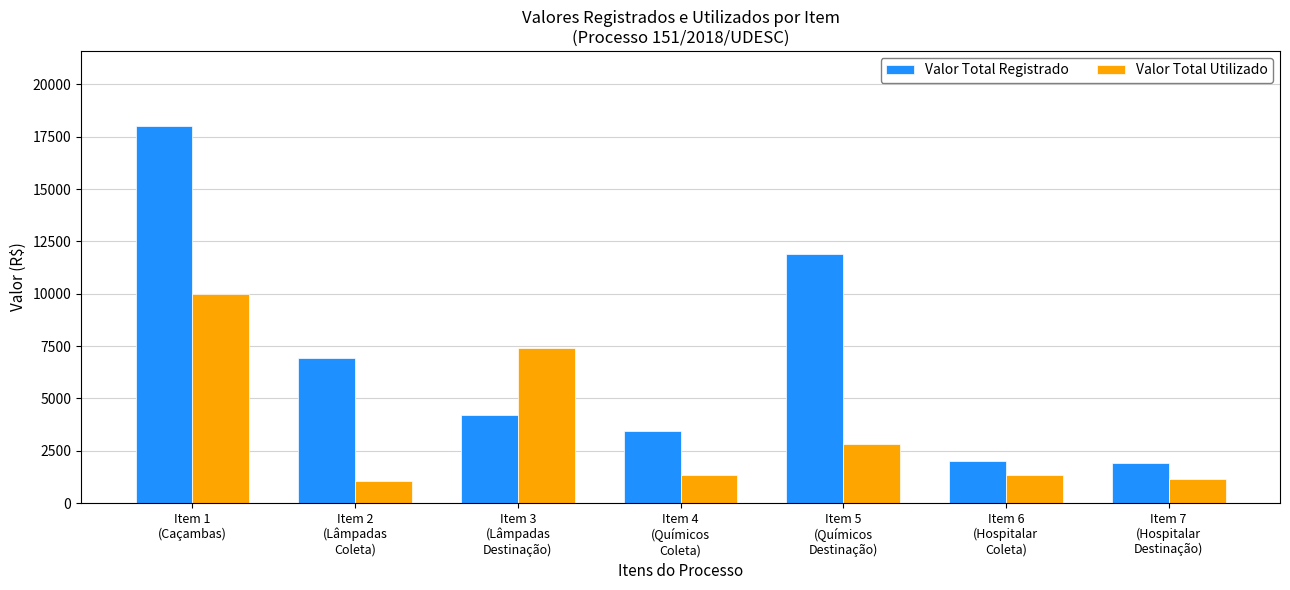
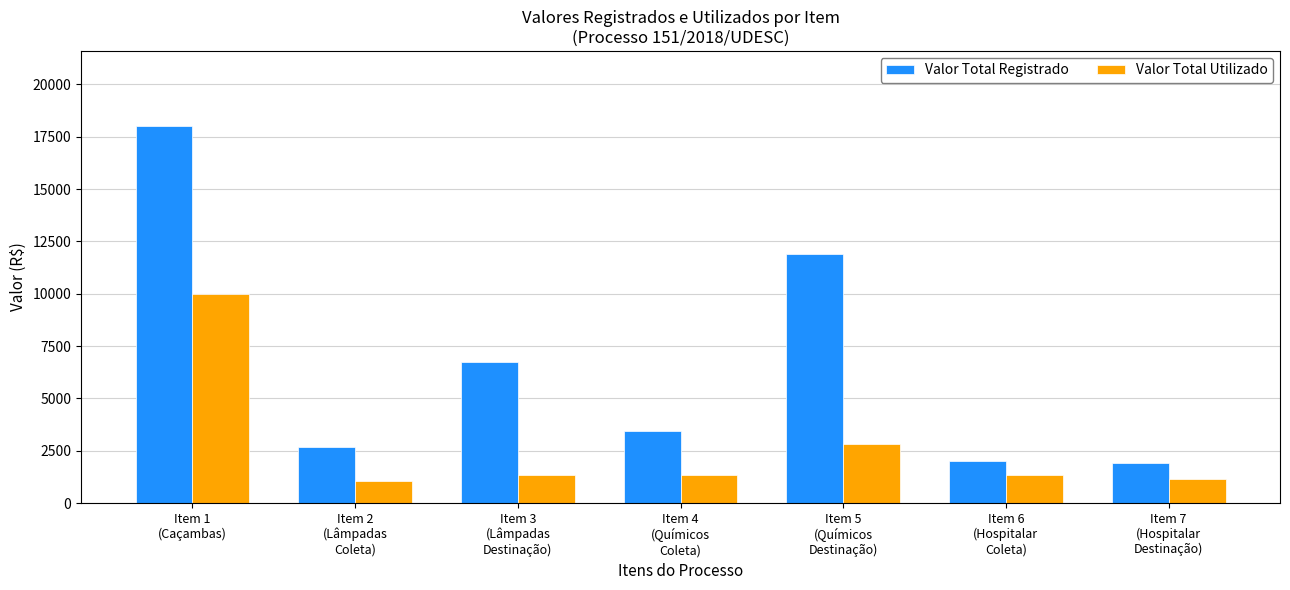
  {
    "Valor Total Registrado": {
      "Item 1 (Caçambas)": 18000,
-     "Item 2 (Lâmpadas Coleta)": 6900,
-     "Item 3 (Lâmpadas Destinação)": 4200,
+     "Item 2 (Lâmpadas Coleta)": 2700,
+     "Item 3 (Lâmpadas Destinação)": 6800,
      "Item 4 (Químicos Coleta)": 3500,
      "Item 5 (Químicos Destinação)": 11900,
      "Item 6 (Hospitalar Coleta)": 2000,
      "Item 7 (Hospitalar Destinação)": 1900
    },
    "Valor Total Utilizado": {
      "Item 1 (Caçambas)": 10000,
      "Item 2 (Lâmpadas Coleta)": 1100,
-     "Item 3 (Lâmpadas Destinação)": 7400,
+     "Item 3 (Lâmpadas Destinação)": 1400,
      "Item 4 (Químicos Coleta)": 1400,
      "Item 5 (Químicos Destinação)": 2800,
      "Item 6 (Hospitalar Coleta)": 1400,
      "Item 7 (Hospitalar Destinação)": 1200
    }
  }
